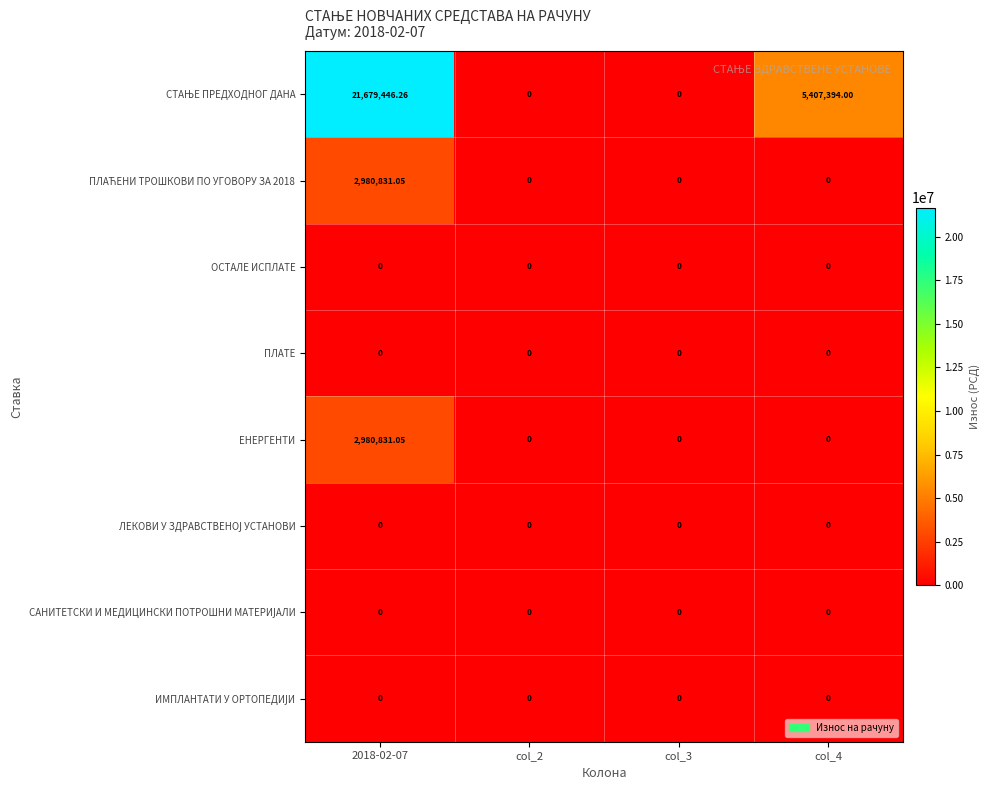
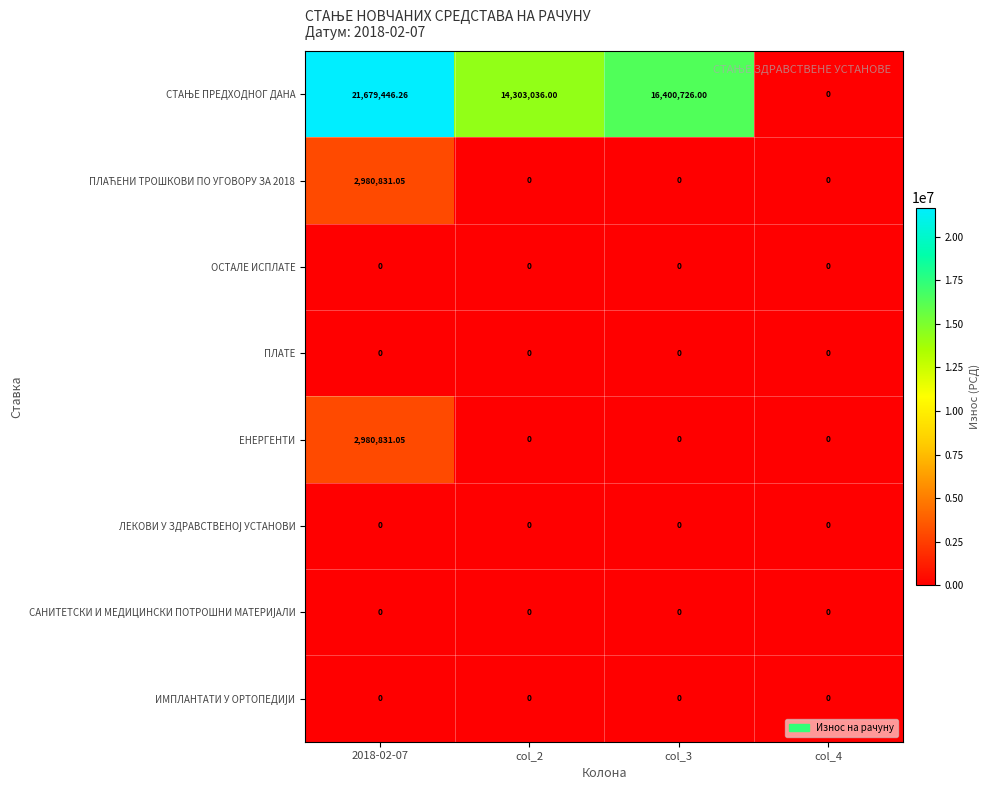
  {
    "СТАЊЕ ПРЕДХОДНОГ ДАНА": {
      "2018-02-07": "21,679,446.26",
-     "col_2": "0",
-     "col_3": "0",
-     "col_4": "5,407,394.00"
+     "col_2": "14,303,036.00",
+     "col_3": "16,400,726.00",
+     "col_4": "0"
    },
    "ПЛАЋЕНИ ТРОШКОВИ ПО УГОВОРУ ЗА 2018": {
      "2018-02-07": "2,980,831.05",
      "col_2": "0",
      "col_3": "0",
      "col_4": "0"
    },
    "ОСТАЛЕ ИСПЛАТЕ": {
      "2018-02-07": "0",
      "col_2": "0",
      "col_3": "0",
      "col_4": "0"
    },
    "ПЛАТЕ": {
      "2018-02-07": "0",
      "col_2": "0",
      "col_3": "0",
      "col_4": "0"
    },
    "ЕНЕРГЕНТИ": {
      "2018-02-07": "2,980,831.05",
      "col_2": "0",
      "col_3": "0",
      "col_4": "0"
    },
    "ЛЕКОВИ У ЗДРАВСТВЕНОЈ УСТАНОВИ": {
      "2018-02-07": "0",
      "col_2": "0",
      "col_3": "0",
      "col_4": "0"
    },
    "САНИТЕТСКИ И МЕДИЦИНСКИ ПОТРОШНИ МАТЕРИЈАЛИ": {
      "2018-02-07": "0",
      "col_2": "0",
      "col_3": "0",
      "col_4": "0"
    },
    "ИМПЛАНТАТИ У ОРТОПЕДИЈИ": {
      "2018-02-07": "0",
      "col_2": "0",
      "col_3": "0",
      "col_4": "0"
    }
  }
